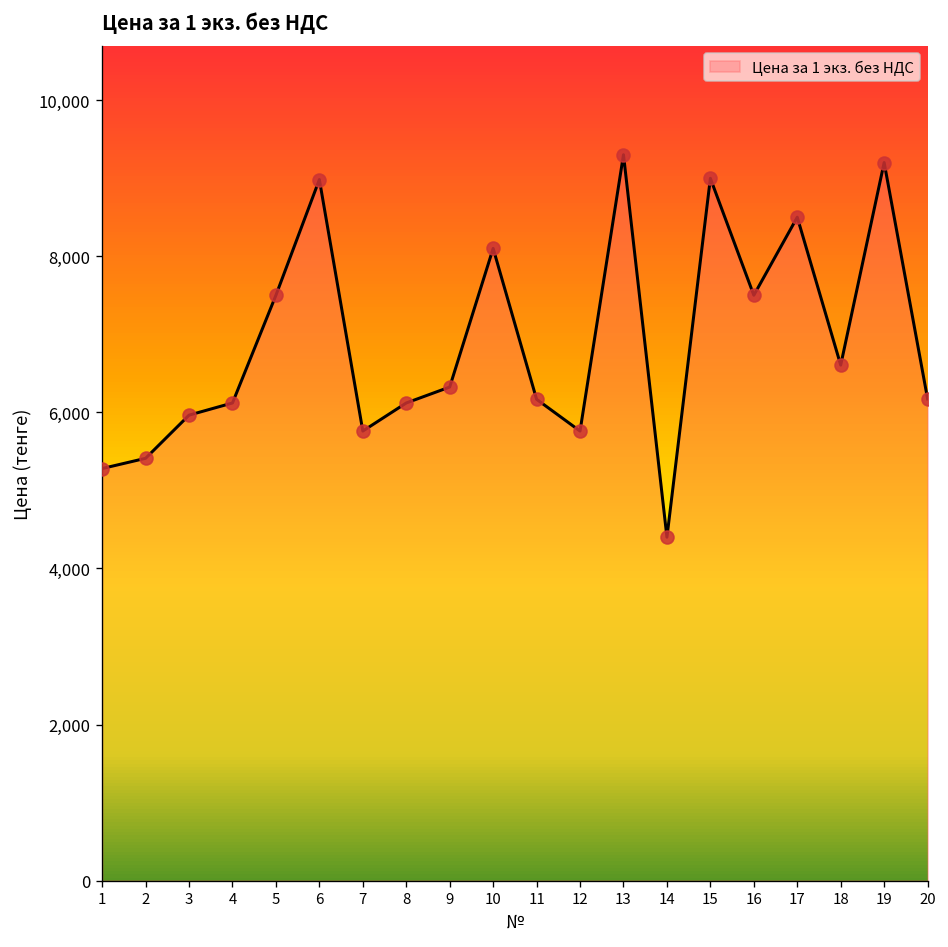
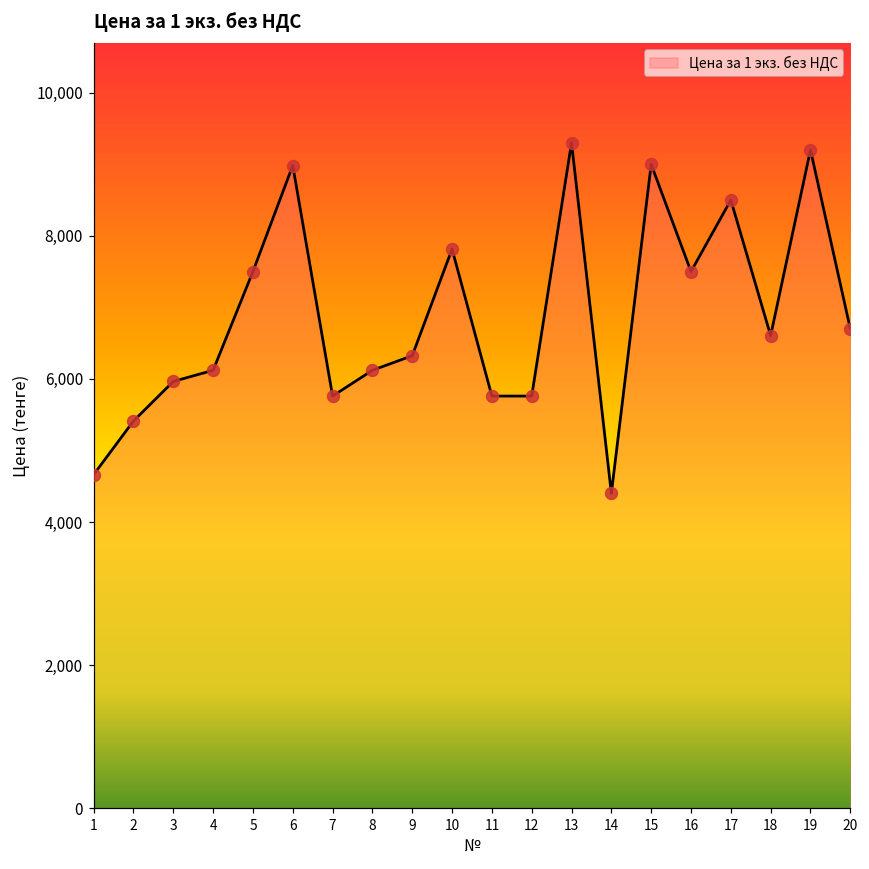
  {
-   "1": "5,300",
+   "1": "4,700",
    "2": "5,400",
    "3": "6,000",
    "4": "6,100",
    "5": "7,500",
    "6": "9,000",
    "7": "5,800",
    "8": "6,100",
    "9": "6,300",
-   "10": "8,100",
-   "11": "6,200",
+   "10": "7,800",
+   "11": "5,800",
    "12": "5,800",
    "13": "9,300",
    "14": "4,400",
    "15": "9,000",
    "16": "7,500",
    "17": "8,500",
    "18": "6,600",
    "19": "9,200",
-   "20": "6,200"
+   "20": "6,700"
  }
